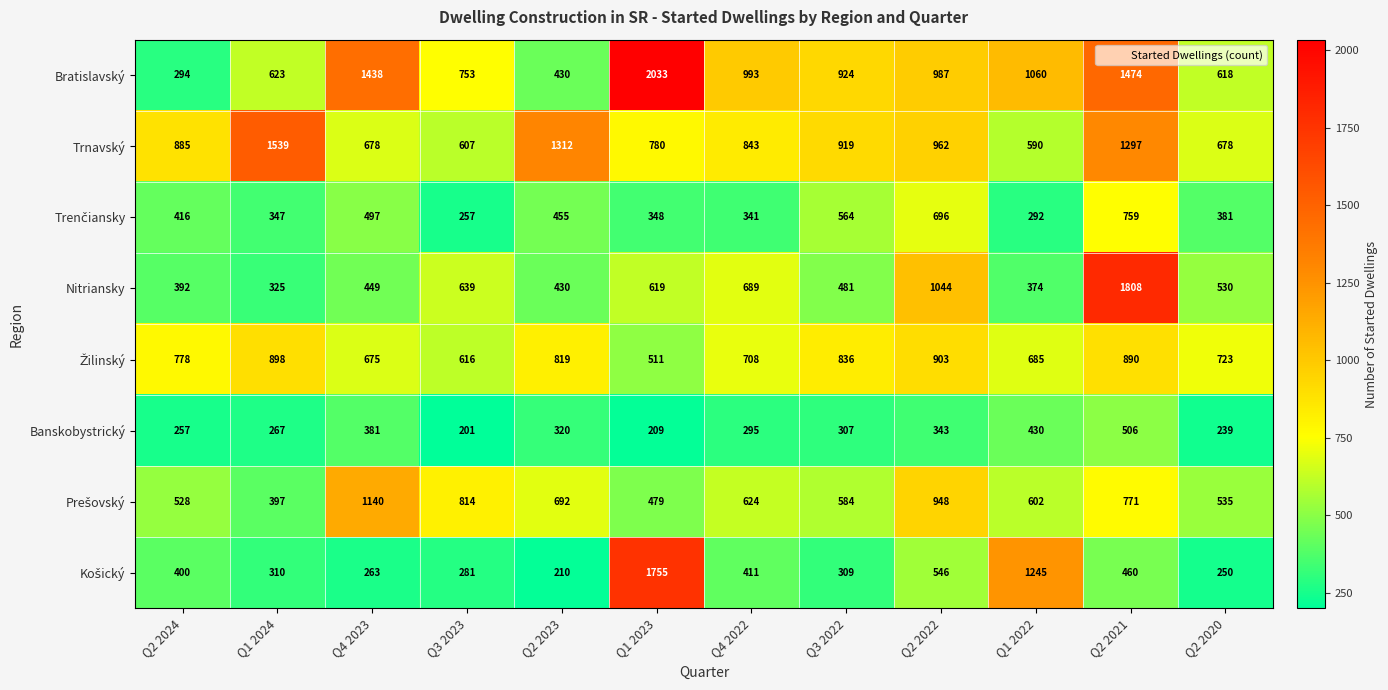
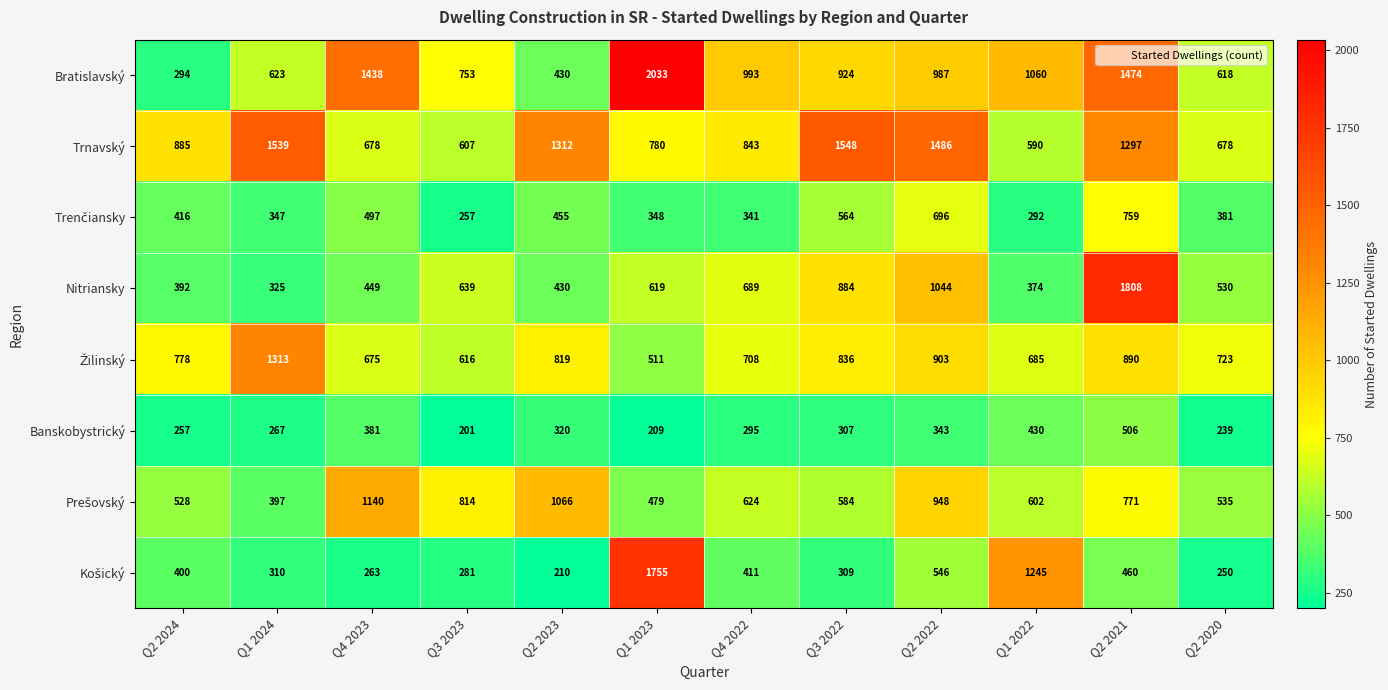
  {
    "Bratislavský": {
      "Q2 2024": 294,
      "Q1 2024": 623,
      "Q4 2023": 1438,
      "Q3 2023": 753,
      "Q2 2023": 430,
      "Q1 2023": 2033,
      "Q4 2022": 993,
      "Q3 2022": 924,
      "Q2 2022": 987,
      "Q1 2022": 1060,
      "Q2 2021": 1474,
      "Q2 2020": 618
    },
    "Trnavský": {
      "Q2 2024": 885,
      "Q1 2024": 1539,
      "Q4 2023": 678,
      "Q3 2023": 607,
      "Q2 2023": 1312,
      "Q1 2023": 780,
      "Q4 2022": 843,
-     "Q3 2022": 919,
-     "Q2 2022": 962,
+     "Q3 2022": 1548,
+     "Q2 2022": 1486,
      "Q1 2022": 590,
      "Q2 2021": 1297,
      "Q2 2020": 678
    },
    "Trenčiansky": {
      "Q2 2024": 416,
      "Q1 2024": 347,
      "Q4 2023": 497,
      "Q3 2023": 257,
      "Q2 2023": 455,
      "Q1 2023": 348,
      "Q4 2022": 341,
      "Q3 2022": 564,
      "Q2 2022": 696,
      "Q1 2022": 292,
      "Q2 2021": 759,
      "Q2 2020": 381
    },
    "Nitriansky": {
      "Q2 2024": 392,
      "Q1 2024": 325,
      "Q4 2023": 449,
      "Q3 2023": 639,
      "Q2 2023": 430,
      "Q1 2023": 619,
      "Q4 2022": 689,
-     "Q3 2022": 481,
+     "Q3 2022": 884,
      "Q2 2022": 1044,
      "Q1 2022": 374,
      "Q2 2021": 1808,
      "Q2 2020": 530
    },
    "Žilinský": {
      "Q2 2024": 778,
-     "Q1 2024": 898,
+     "Q1 2024": 1313,
      "Q4 2023": 675,
      "Q3 2023": 616,
      "Q2 2023": 819,
      "Q1 2023": 511,
      "Q4 2022": 708,
      "Q3 2022": 836,
      "Q2 2022": 903,
      "Q1 2022": 685,
      "Q2 2021": 890,
      "Q2 2020": 723
    },
    "Banskobystrický": {
      "Q2 2024": 257,
      "Q1 2024": 267,
      "Q4 2023": 381,
      "Q3 2023": 201,
      "Q2 2023": 320,
      "Q1 2023": 209,
      "Q4 2022": 295,
      "Q3 2022": 307,
      "Q2 2022": 343,
      "Q1 2022": 430,
      "Q2 2021": 506,
      "Q2 2020": 239
    },
    "Prešovský": {
      "Q2 2024": 528,
      "Q1 2024": 397,
      "Q4 2023": 1140,
      "Q3 2023": 814,
-     "Q2 2023": 692,
+     "Q2 2023": 1066,
      "Q1 2023": 479,
      "Q4 2022": 624,
      "Q3 2022": 584,
      "Q2 2022": 948,
      "Q1 2022": 602,
      "Q2 2021": 771,
      "Q2 2020": 535
    },
    "Košický": {
      "Q2 2024": 400,
      "Q1 2024": 310,
      "Q4 2023": 263,
      "Q3 2023": 281,
      "Q2 2023": 210,
      "Q1 2023": 1755,
      "Q4 2022": 411,
      "Q3 2022": 309,
      "Q2 2022": 546,
      "Q1 2022": 1245,
      "Q2 2021": 460,
      "Q2 2020": 250
    }
  }
